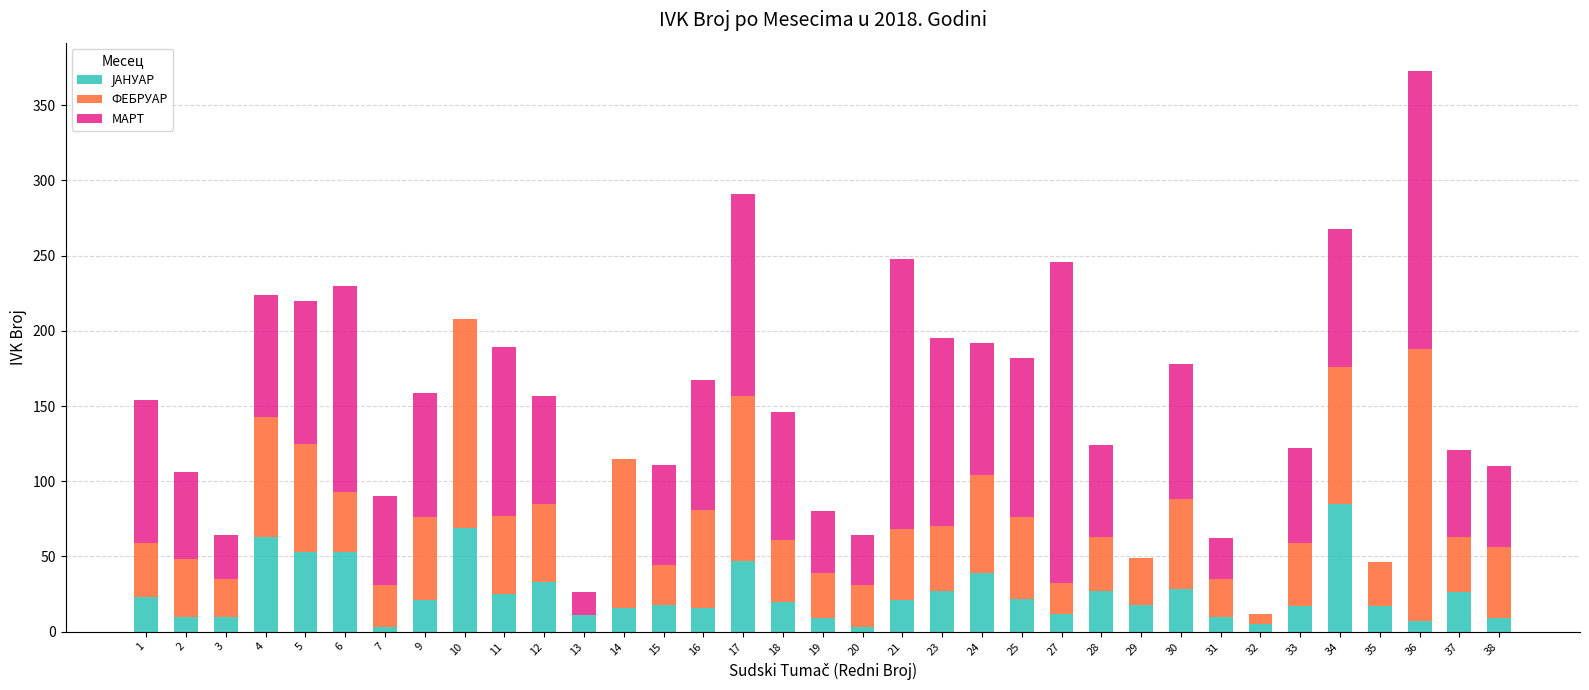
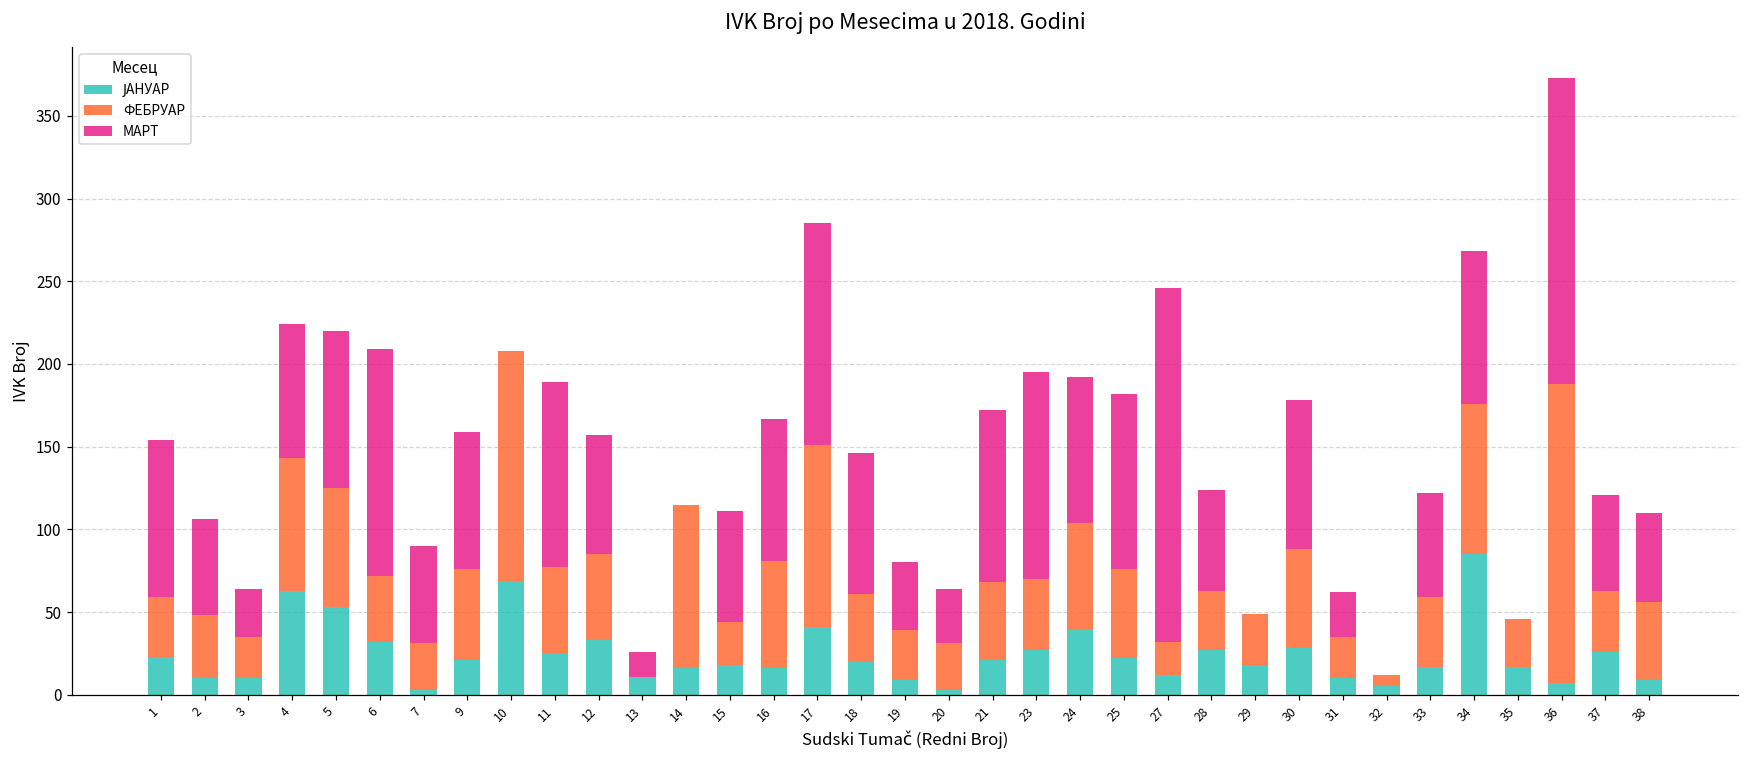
  {
    "ЈАНУАР": {
      "1": 23,
      "2": 10,
      "3": 10,
      "4": 63,
      "5": 53,
-     "6": 53,
+     "6": 32,
      "7": 3,
      "9": 21,
      "10": 69,
      "11": 25,
      "12": 33,
      "13": 11,
      "14": 16,
      "15": 18,
      "16": 16,
-     "17": 47,
+     "17": 41,
      "18": 20,
      "19": 9,
      "20": 3,
      "21": 21,
      "23": 27,
      "24": 39,
      "25": 22,
      "27": 12,
      "28": 27,
      "29": 18,
      "30": 28,
      "31": 10,
      "32": 5,
      "33": 17,
      "34": 85,
      "35": 17,
      "36": 7,
      "37": 26,
      "38": 9
    },
    "ФЕБРУАР": {
      "1": 36,
      "2": 38,
      "3": 25,
      "4": 80,
      "5": 72,
      "6": 40,
      "7": 28,
      "9": 55,
      "10": 139,
      "11": 52,
      "12": 52,
      "13": 0,
      "14": 99,
      "15": 26,
      "16": 65,
      "17": 110,
      "18": 41,
      "19": 30,
      "20": 28,
      "21": 47,
      "23": 43,
      "24": 65,
      "25": 54,
      "27": 20,
      "28": 36,
      "29": 31,
      "30": 60,
      "31": 25,
      "32": 7,
      "33": 42,
      "34": 91,
      "35": 29,
      "36": 181,
      "37": 37,
      "38": 47
    },
    "МАРТ": {
      "1": 95,
      "2": 58,
      "3": 29,
      "4": 81,
      "5": 95,
      "6": 137,
      "7": 59,
      "9": 83,
      "10": 0,
      "11": 112,
      "12": 72,
      "13": 15,
      "14": 0,
      "15": 67,
      "16": 86,
      "17": 134,
      "18": 85,
      "19": 41,
      "20": 33,
-     "21": 180,
+     "21": 104,
      "23": 125,
      "24": 88,
      "25": 106,
      "27": 214,
      "28": 61,
      "29": 0,
      "30": 90,
      "31": 27,
      "32": 0,
      "33": 63,
      "34": 92,
      "35": 0,
      "36": 185,
      "37": 58,
      "38": 54
    }
  }
